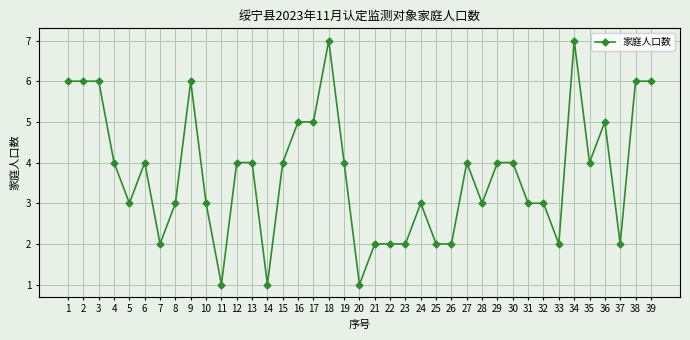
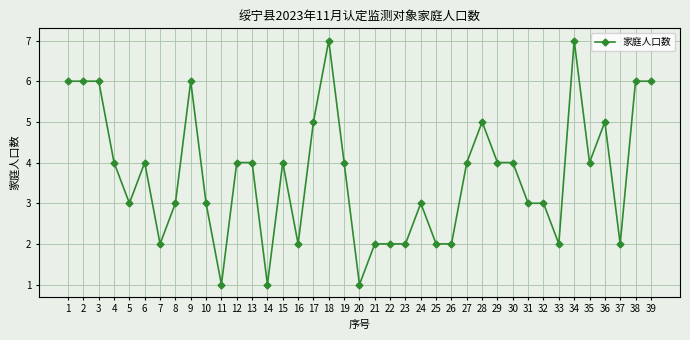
  {
    "1": 6,
    "2": 6,
    "3": 6,
    "4": 4,
    "5": 3,
    "6": 4,
    "7": 2,
    "8": 3,
    "9": 6,
    "10": 3,
    "11": 1,
    "12": 4,
    "13": 4,
    "14": 1,
    "15": 4,
-   "16": 5,
+   "16": 2,
    "17": 5,
    "18": 7,
    "19": 4,
    "20": 1,
    "21": 2,
    "22": 2,
    "23": 2,
    "24": 3,
    "25": 2,
    "26": 2,
    "27": 4,
-   "28": 3,
+   "28": 5,
    "29": 4,
    "30": 4,
    "31": 3,
    "32": 3,
    "33": 2,
    "34": 7,
    "35": 4,
    "36": 5,
    "37": 2,
    "38": 6,
    "39": 6
  }
